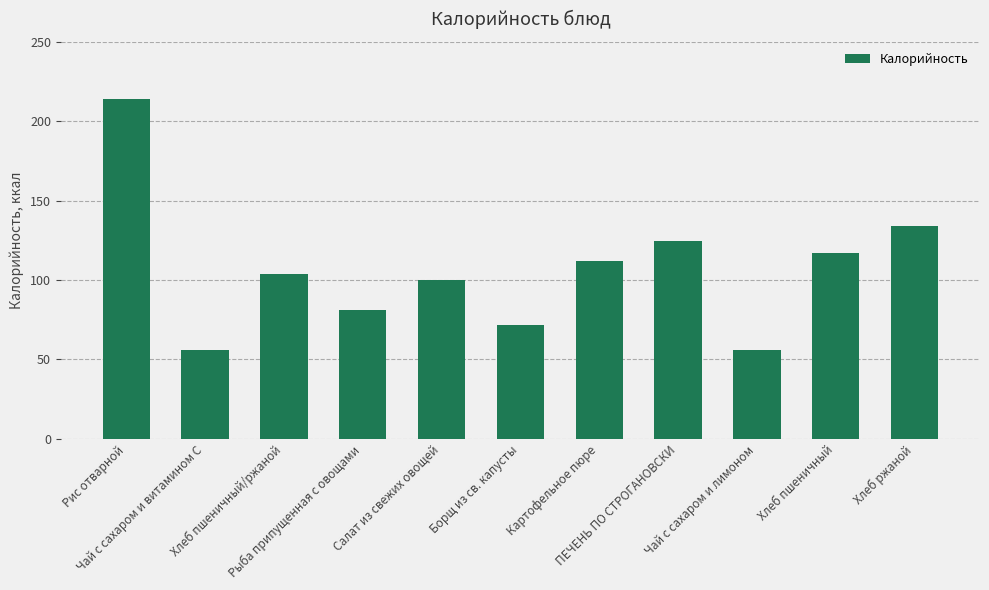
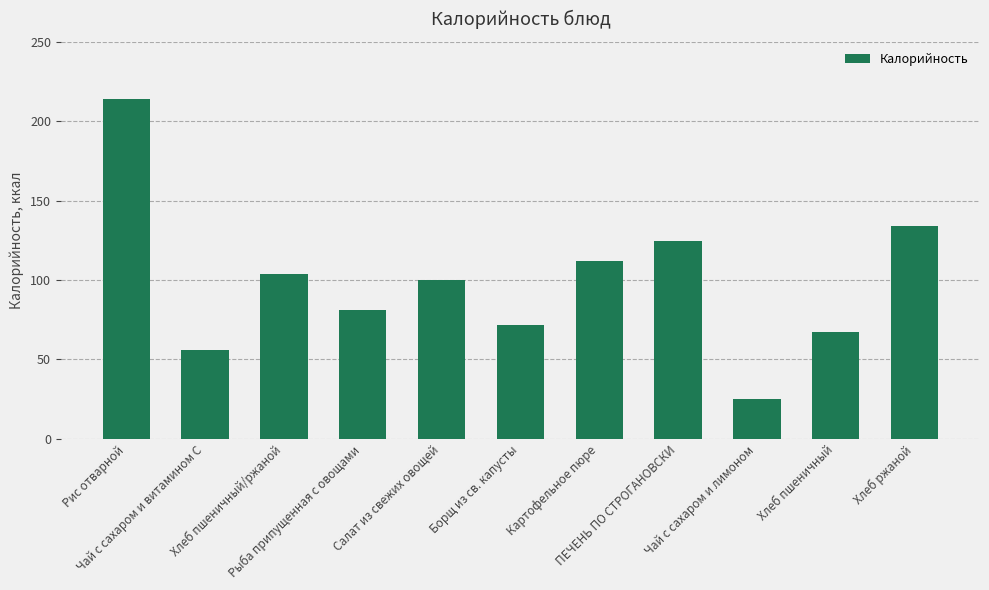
  {
    "Рис отварной": 214,
    "Чай с сахаром и витамином С": 56,
    "Хлеб пшеничный/ржаной": 104,
    "Рыба припущенная с овощами": 81,
    "Салат из свежих овощей": 100,
    "Борщ из св. капусты": 72,
    "Картофельное пюре": 112,
    "ПЕЧЕНЬ ПО СТРОГАНОВСКИ": 125,
-   "Чай с сахаром и лимоном": 56,
-   "Хлеб пшеничный": 117,
+   "Чай с сахаром и лимоном": 25,
+   "Хлеб пшеничный": 67,
    "Хлеб ржаной": 134
  }
